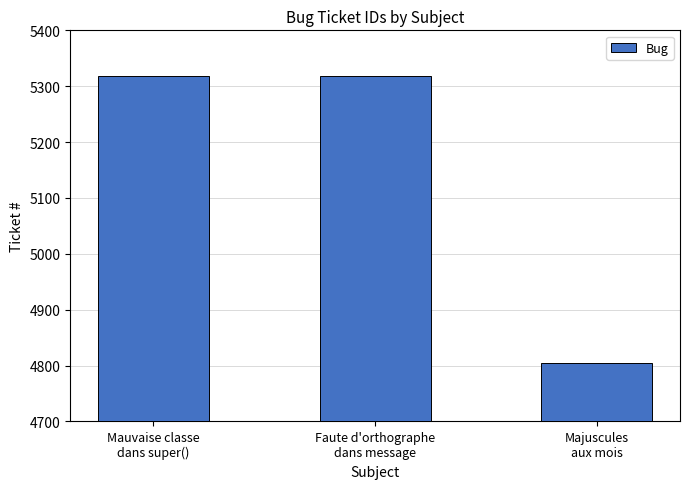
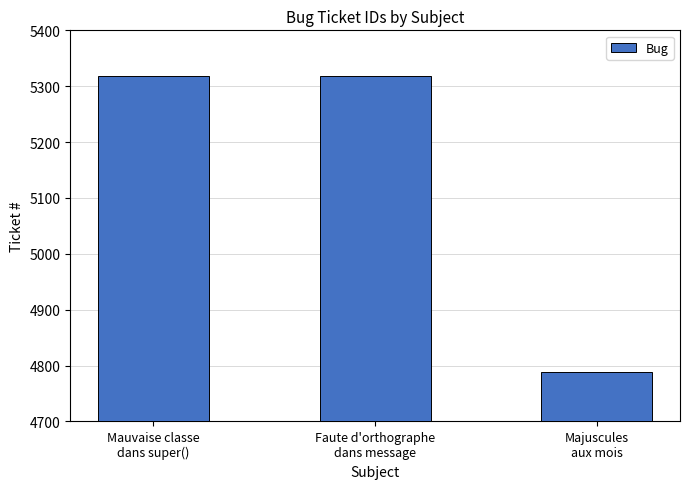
  {
    "Mauvaise classe dans super()": 5320,
    "Faute d'orthographe dans message": 5320,
-   "Majuscules aux mois": 4810
+   "Majuscules aux mois": 4790
  }
